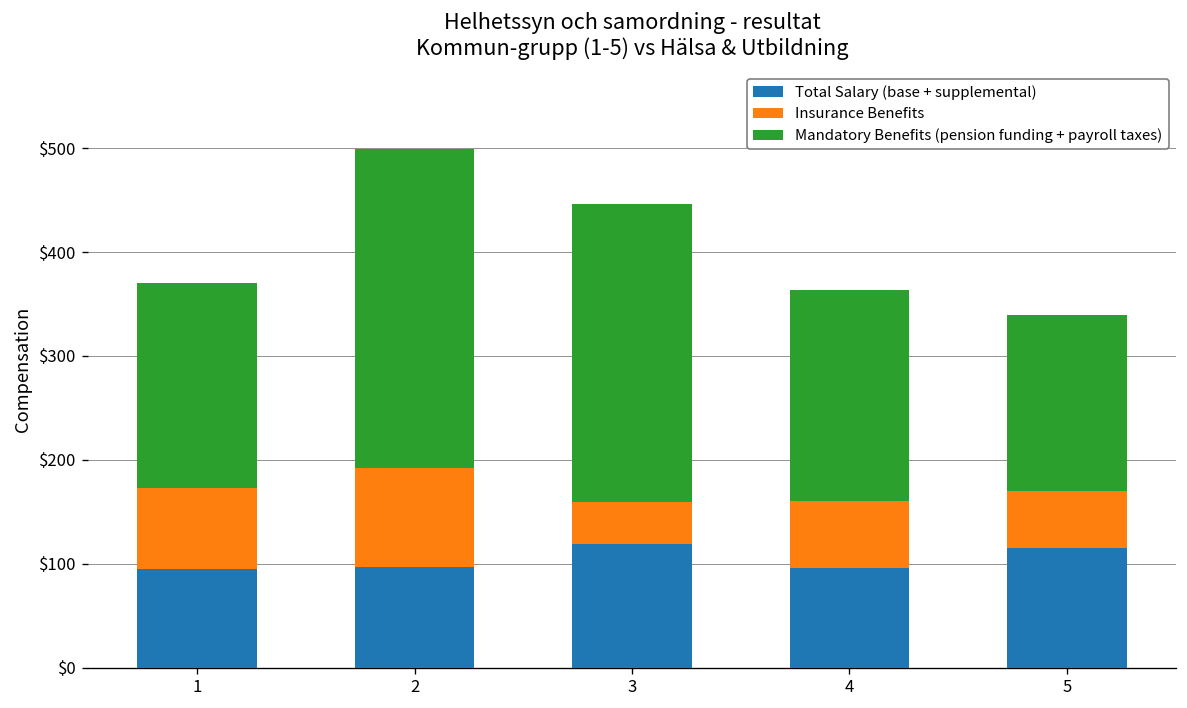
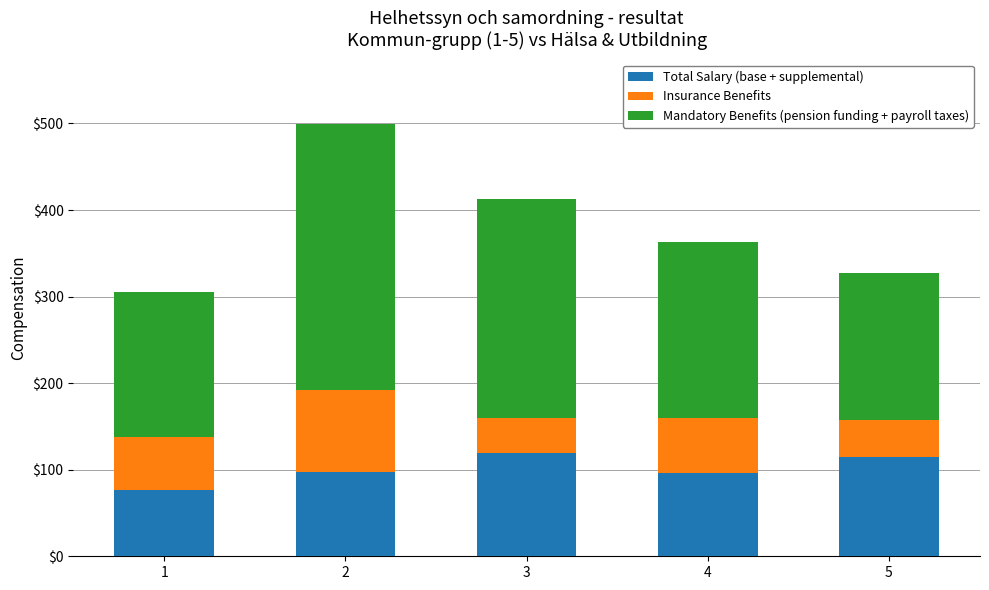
  {
    "Total Salary (base + supplemental)": {
-     "1": "$100",
+     "1": "$80",
      "2": "$100",
      "3": "$120",
      "4": "$100",
      "5": "$110"
    },
    "Insurance Benefits": {
-     "1": "$80",
+     "1": "$60",
      "2": "$100",
      "3": "$40",
      "4": "$60",
-     "5": "$60"
+     "5": "$40"
    },
    "Mandatory Benefits (pension funding + payroll taxes)": {
-     "1": "$200",
+     "1": "$170",
      "2": "$310",
-     "3": "$290",
+     "3": "$250",
      "4": "$200",
      "5": "$170"
    }
  }
